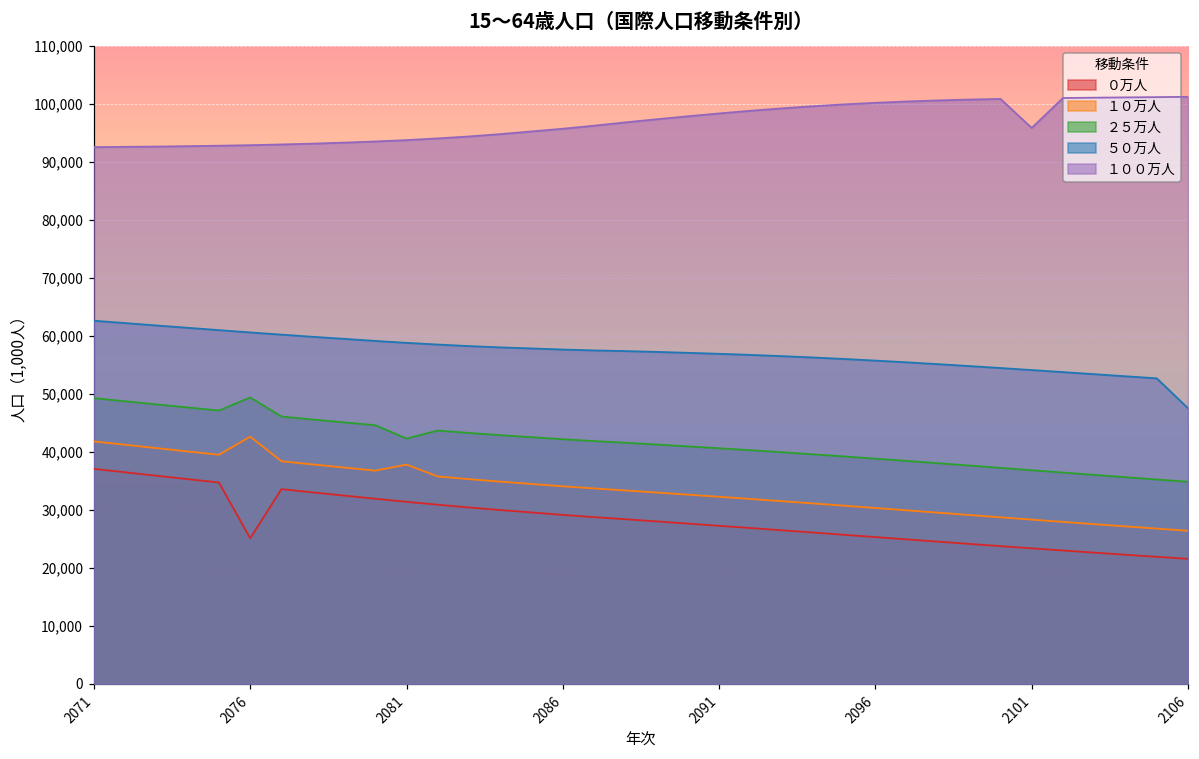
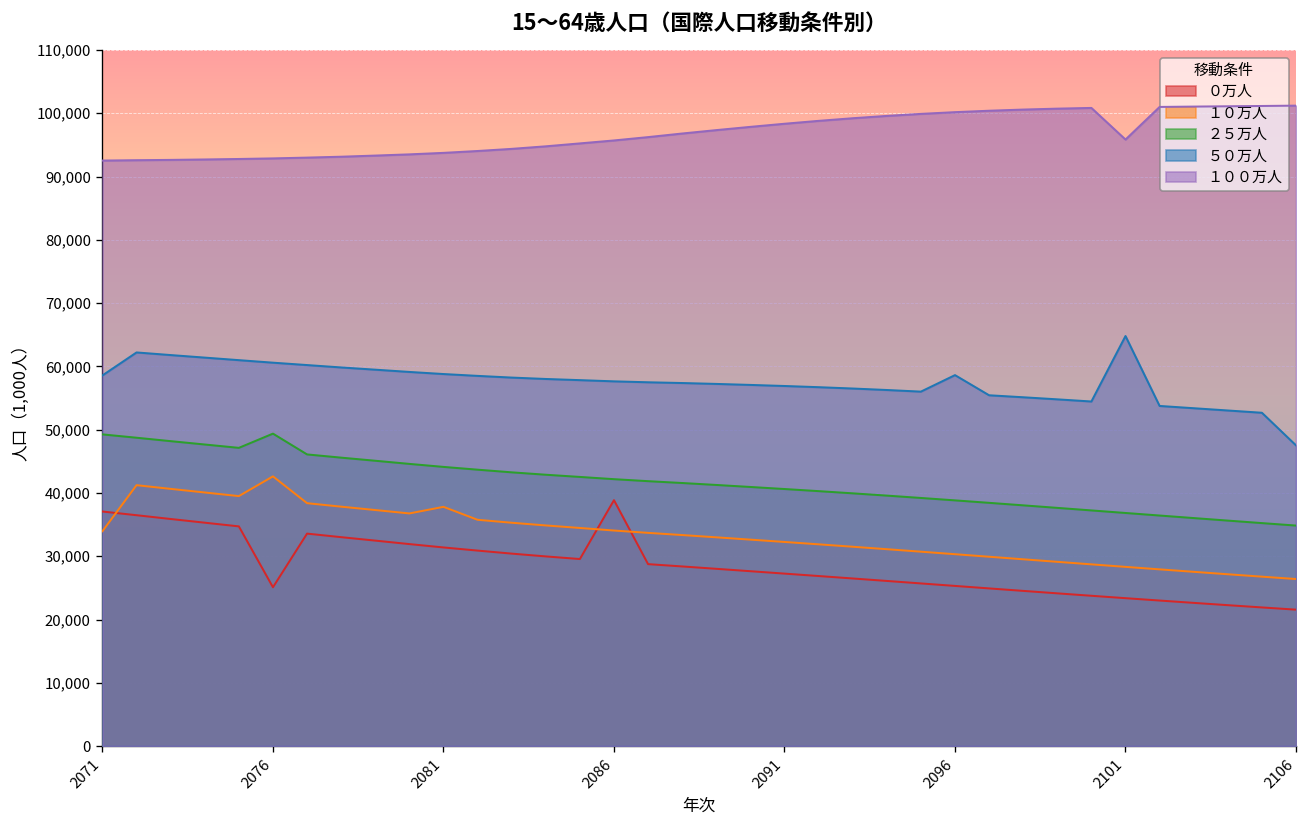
  {
    "０万人": {
      "2071": "37,000",
      "2076": "25,000",
      "2081": "31,000",
-     "2086": "29,000",
+     "2086": "39,000",
      "2091": "27,000",
      "2096": "25,000",
      "2101": "23,000",
      "2106": "22,000"
    },
    "１０万人": {
-     "2071": "42,000",
+     "2071": "34,000",
      "2076": "43,000",
      "2081": "38,000",
      "2086": "34,000",
      "2091": "32,000",
      "2096": "30,000",
      "2101": "28,000",
      "2106": "26,000"
    },
    "２５万人": {
      "2071": "49,000",
      "2076": "49,000",
-     "2081": "42,000",
+     "2081": "44,000",
      "2086": "42,000",
      "2091": "41,000",
      "2096": "39,000",
      "2101": "37,000",
      "2106": "35,000"
    },
    "５０万人": {
-     "2071": "63,000",
+     "2071": "59,000",
      "2076": "61,000",
      "2081": "59,000",
      "2086": "58,000",
      "2091": "57,000",
-     "2096": "56,000",
-     "2101": "54,000",
+     "2096": "59,000",
+     "2101": "65,000",
      "2106": "48,000"
    },
    "１００万人": {
      "2071": "93,000",
      "2076": "93,000",
      "2081": "94,000",
      "2086": "96,000",
      "2091": "98,000",
      "2096": "100,000",
      "2101": "96,000",
      "2106": "101,000"
    }
  }
